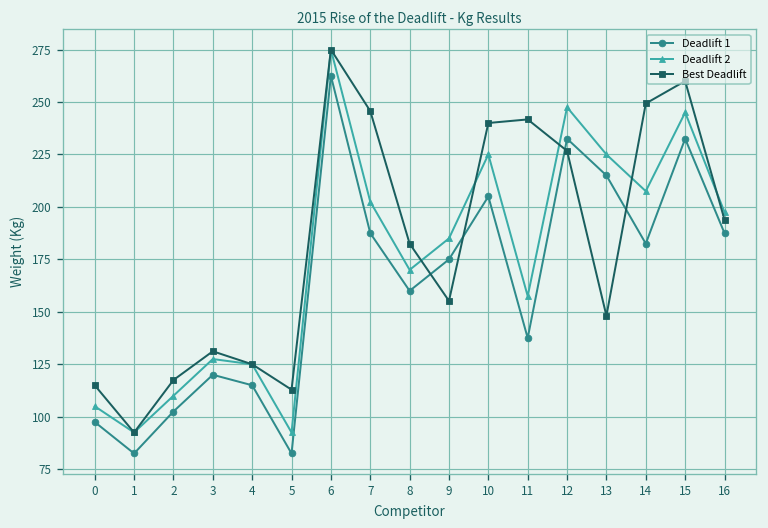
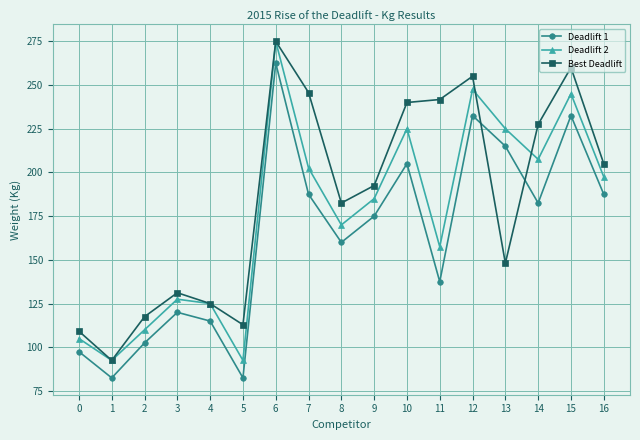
  {
    "Best Deadlift": {
-     "0": 115,
+     "0": 109,
      "2": 118,
      "3": 131,
      "5": 113,
      "7": 246,
      "8": 183,
-     "9": 155,
+     "9": 193,
      "10": 240,
      "11": 242,
-     "12": 227,
+     "12": 255,
      "13": 148,
-     "14": 249,
-     "16": 194
+     "14": 228,
+     "16": 205
    }
  }
